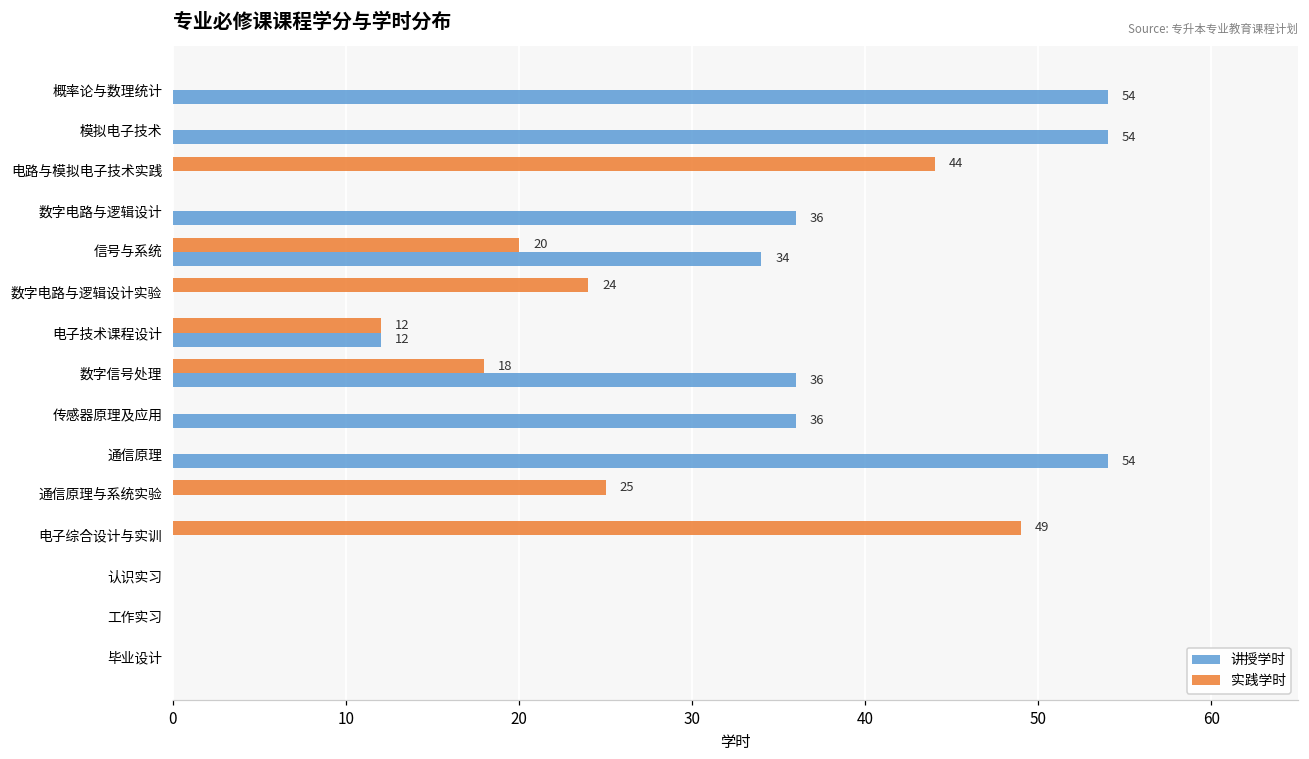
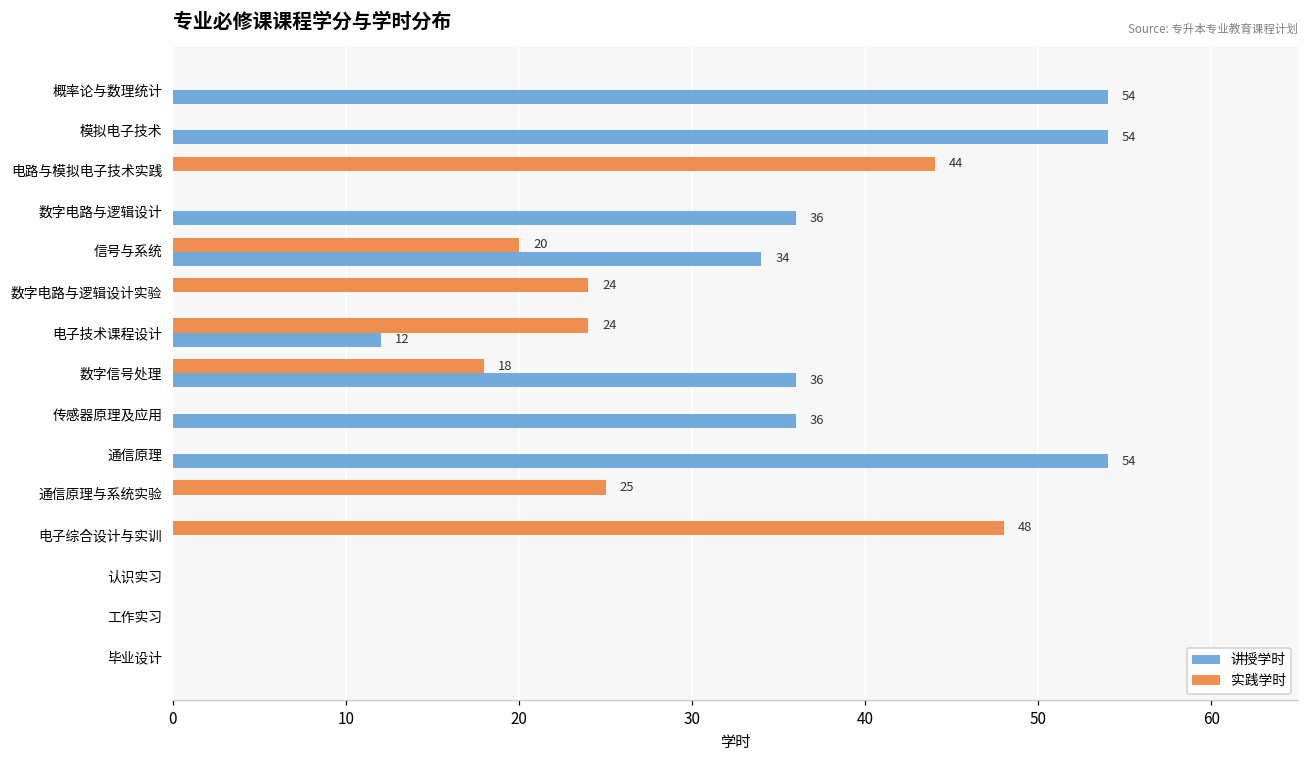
  {
    "讲授学时": {
      "概率论与数理统计": 54,
      "模拟电子技术": 54,
      "数字电路与逻辑设计": 36,
      "信号与系统": 34,
      "电子技术课程设计": 12,
      "数字信号处理": 36,
      "传感器原理及应用": 36,
      "通信原理": 54
    },
    "实践学时": {
      "电路与模拟电子技术实践": 44,
      "信号与系统": 20,
      "数字电路与逻辑设计实验": 24,
-     "电子技术课程设计": 12,
+     "电子技术课程设计": 24,
      "数字信号处理": 18,
      "通信原理与系统实验": 25,
-     "电子综合设计与实训": 49
+     "电子综合设计与实训": 48
    }
  }
